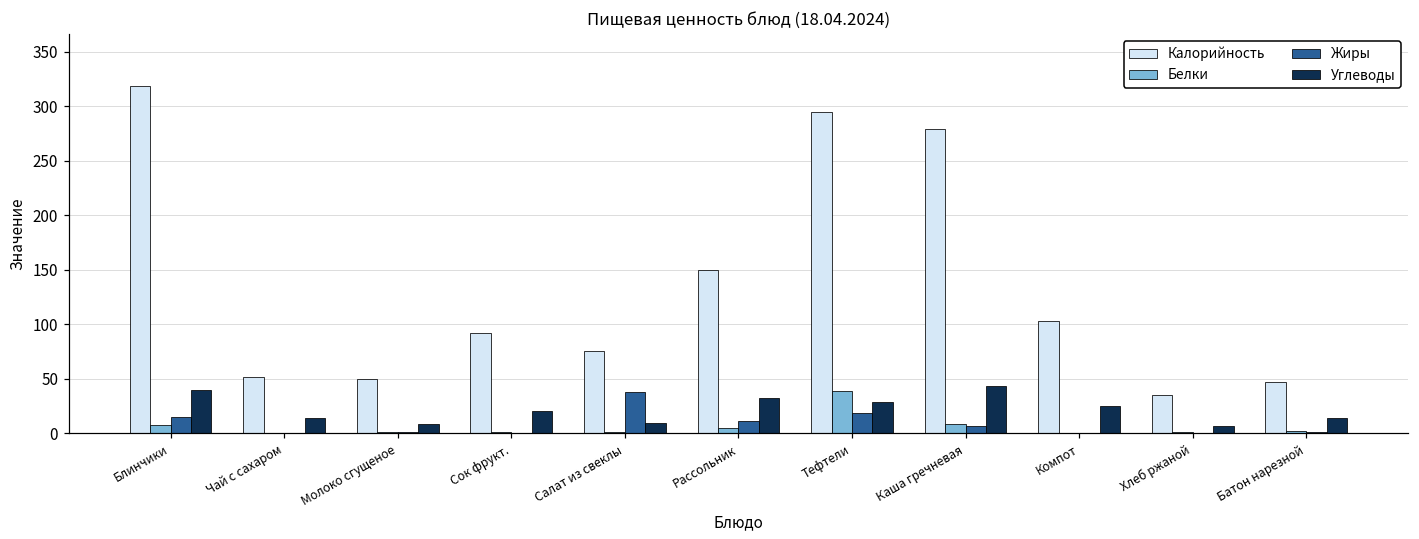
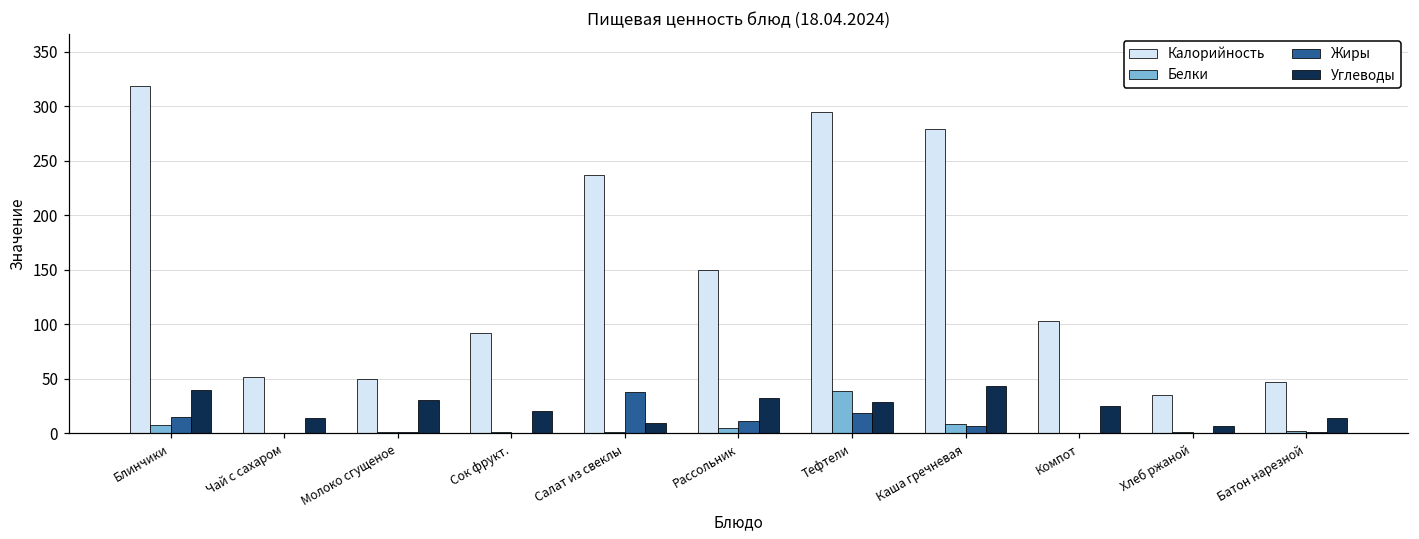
  {
    "Калорийность": {
      "Блинчики": 320,
      "Чай с сахаром": 50,
      "Молоко сгущеное": 50,
      "Сок фрукт.": 90,
-     "Салат из свеклы": 80,
+     "Салат из свеклы": 240,
      "Рассольник": 150,
      "Тефтели": 290,
      "Каша гречневая": 280,
      "Компот": 100,
      "Хлеб ржаной": 30,
      "Батон нарезной": 50
    },
    "Белки": {
      "Блинчики": 10,
      "Рассольник": 10,
      "Тефтели": 40,
      "Каша гречневая": 10
    },
    "Жиры": {
      "Блинчики": 10,
      "Салат из свеклы": 40,
      "Рассольник": 10,
      "Тефтели": 20,
      "Каша гречневая": 10,
      "Компот": 0
    },
    "Углеводы": {
      "Блинчики": 40,
      "Чай с сахаром": 10,
-     "Молоко сгущеное": 10,
+     "Молоко сгущеное": 30,
      "Сок фрукт.": 20,
      "Салат из свеклы": 10,
      "Рассольник": 30,
      "Тефтели": 30,
      "Каша гречневая": 40,
      "Компот": 30,
      "Хлеб ржаной": 10,
      "Батон нарезной": 10
    }
  }
